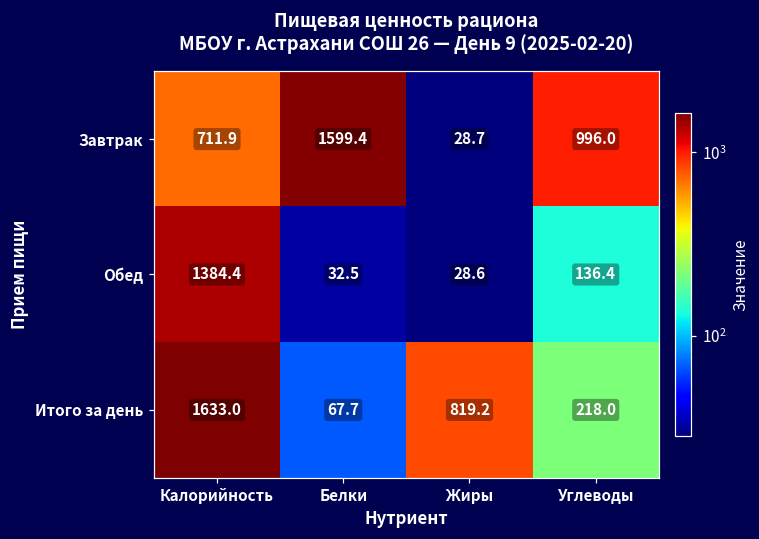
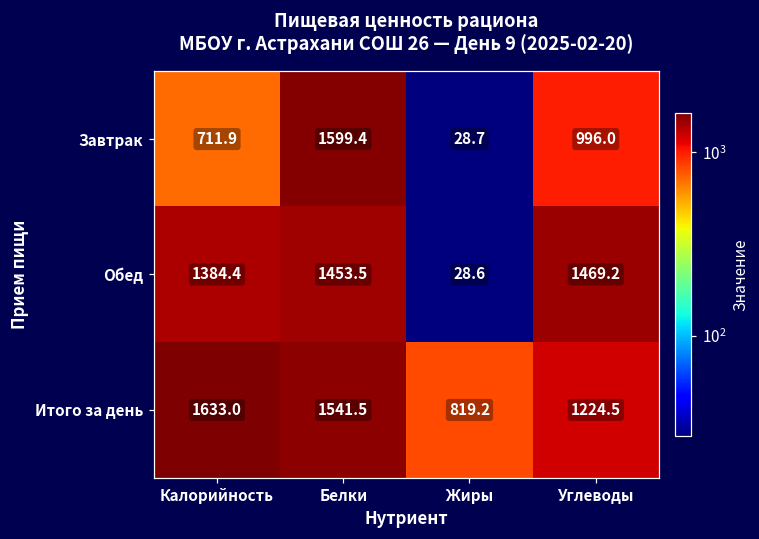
  {
    "Обед": {
-     "Белки": 32.5,
-     "Углеводы": 136.4
+     "Белки": 1453.5,
+     "Углеводы": 1469.2
    },
    "Итого за день": {
-     "Белки": 67.7,
-     "Углеводы": 218.0
+     "Белки": 1541.5,
+     "Углеводы": 1224.5
    }
  }
